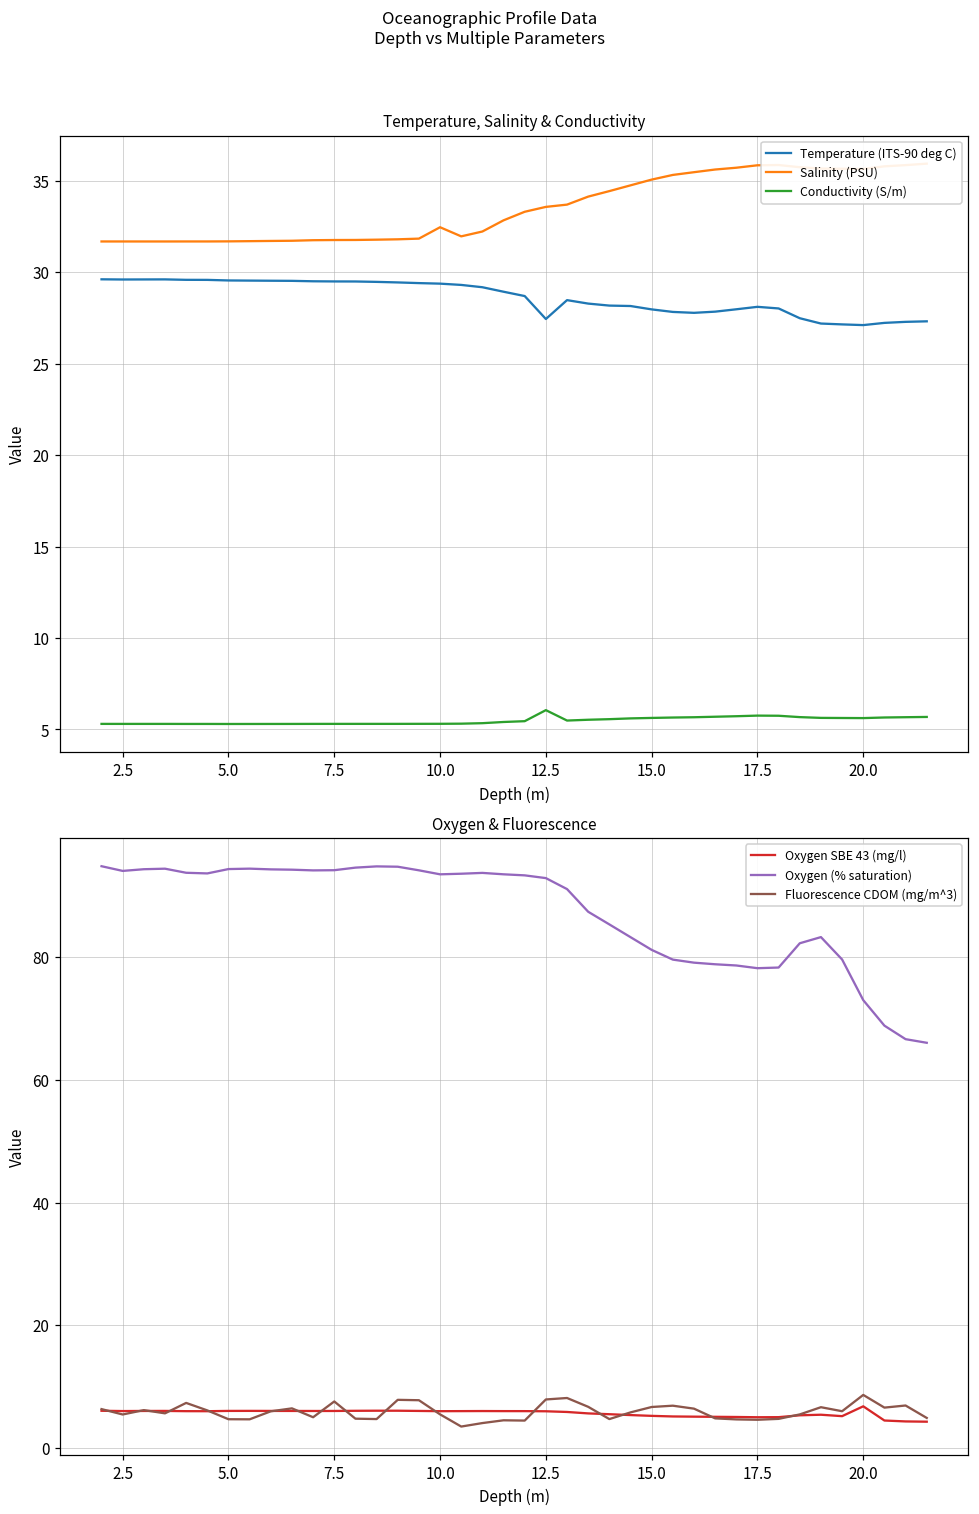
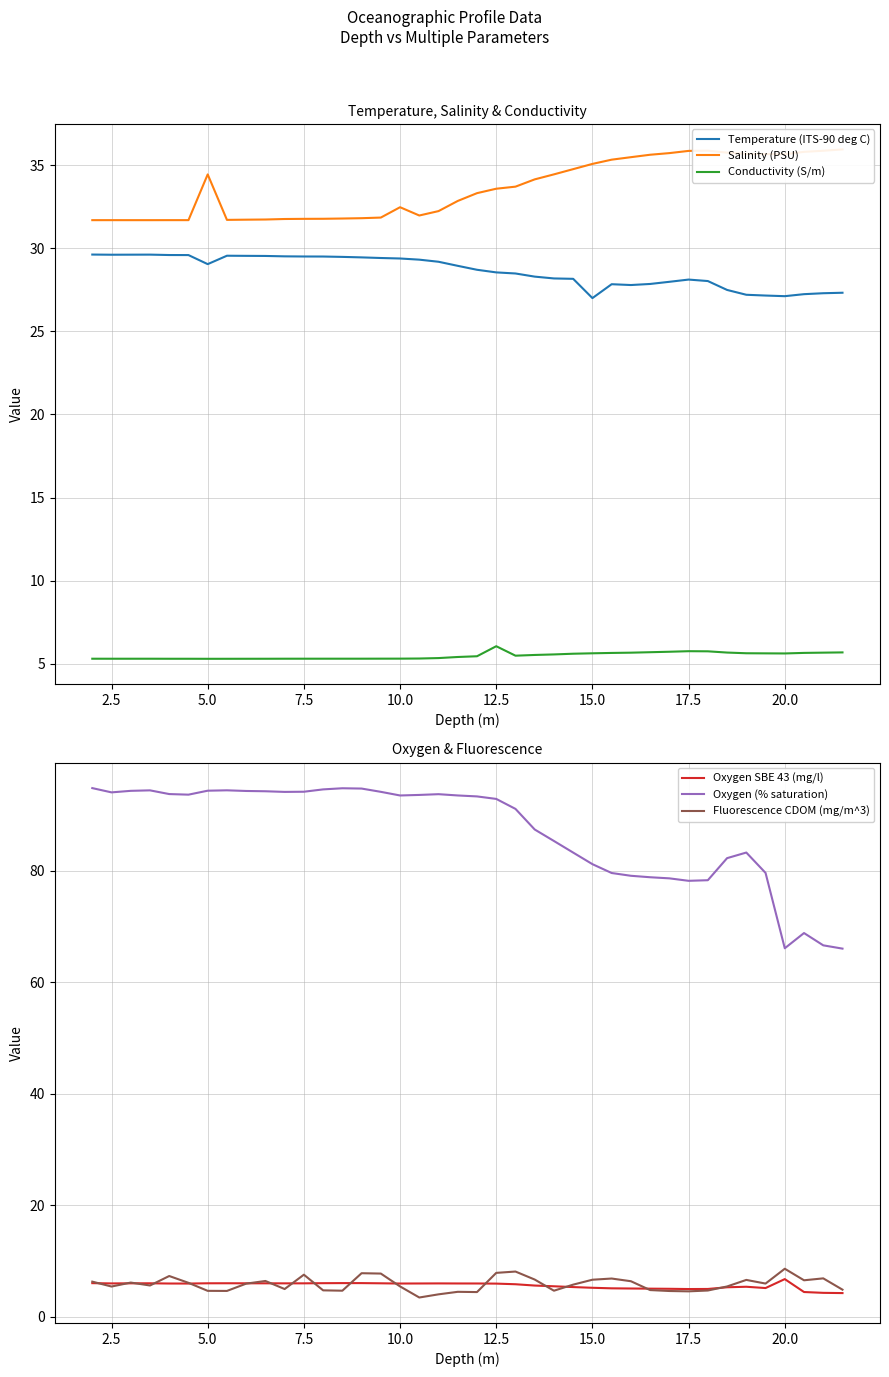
  {
    "Temperature, Salinity & Conductivity": {
      "Temperature (ITS-90 deg C)": {
        "2.5": 29.6,
-       "5.0": 29.6,
+       "5.0": 29.0,
        "7.5": 29.5,
        "10.0": 29.4,
-       "12.5": 27.4,
-       "15.0": 28.0,
+       "12.5": 28.5,
+       "15.0": 27.0,
        "17.5": 28.1,
        "20.0": 27.1
      },
      "Salinity (PSU)": {
        "2.5": 31.7,
-       "5.0": 31.7,
+       "5.0": 34.4,
        "7.5": 31.8,
        "10.0": 32.5,
        "12.5": 33.6,
        "15.0": 35.1,
        "17.5": 35.8
      },
      "Conductivity (S/m)": {
        "2.5": 5.3,
        "5.0": 5.3,
        "7.5": 5.3,
        "10.0": 5.3,
        "12.5": 6.1,
        "15.0": 5.6,
        "17.5": 5.8,
        "20.0": 5.6
      }
    },
    "Oxygen & Fluorescence": {
      "Oxygen SBE 43 (mg/l)": {
        "2.5": 6,
        "5.0": 6,
        "7.5": 6,
        "10.0": 6,
        "12.5": 6,
        "15.0": 5,
        "20.0": 7
      },
      "Oxygen (% saturation)": {
        "2.5": 94,
        "5.0": 94,
        "7.5": 94,
        "10.0": 93,
        "12.5": 93,
        "15.0": 81,
        "17.5": 78,
-       "20.0": 73
+       "20.0": 66
      },
      "Fluorescence CDOM (mg/m^3)": {
        "2.5": 5,
        "5.0": 5,
        "7.5": 8,
        "10.0": 5,
        "12.5": 8,
        "15.0": 7,
        "20.0": 9
      }
    }
  }
